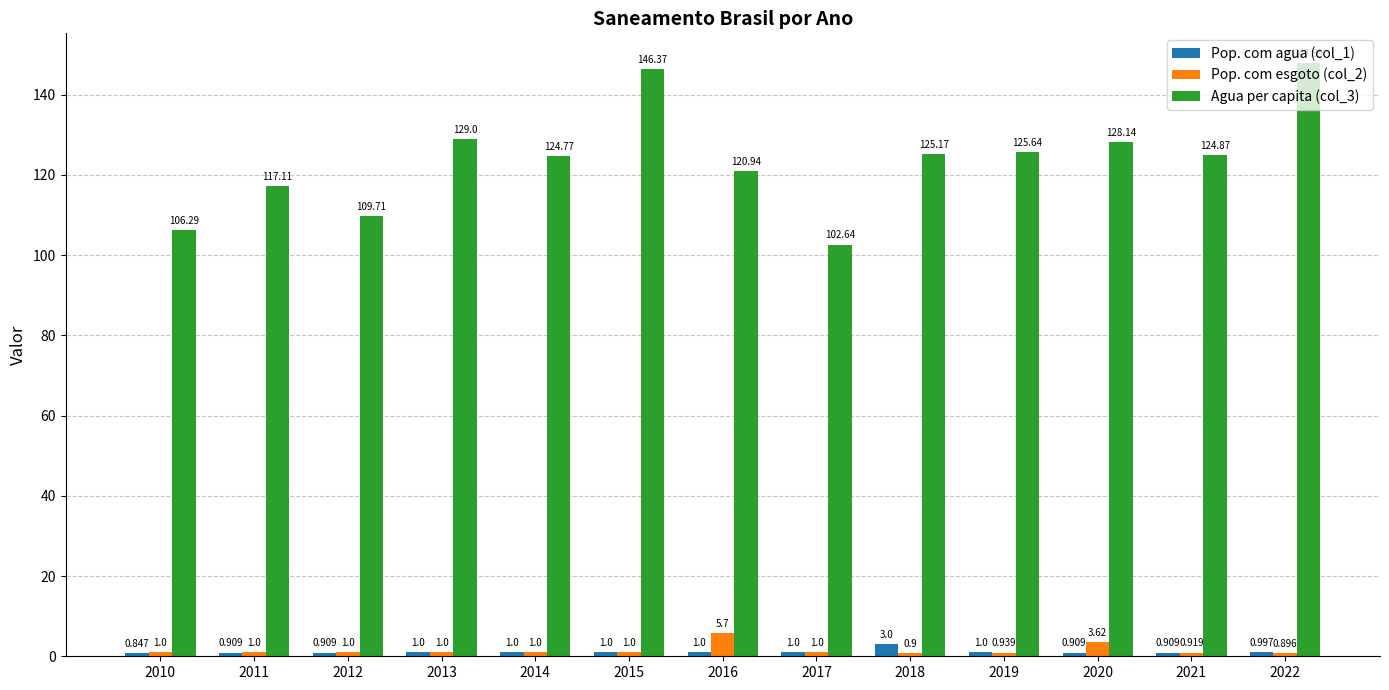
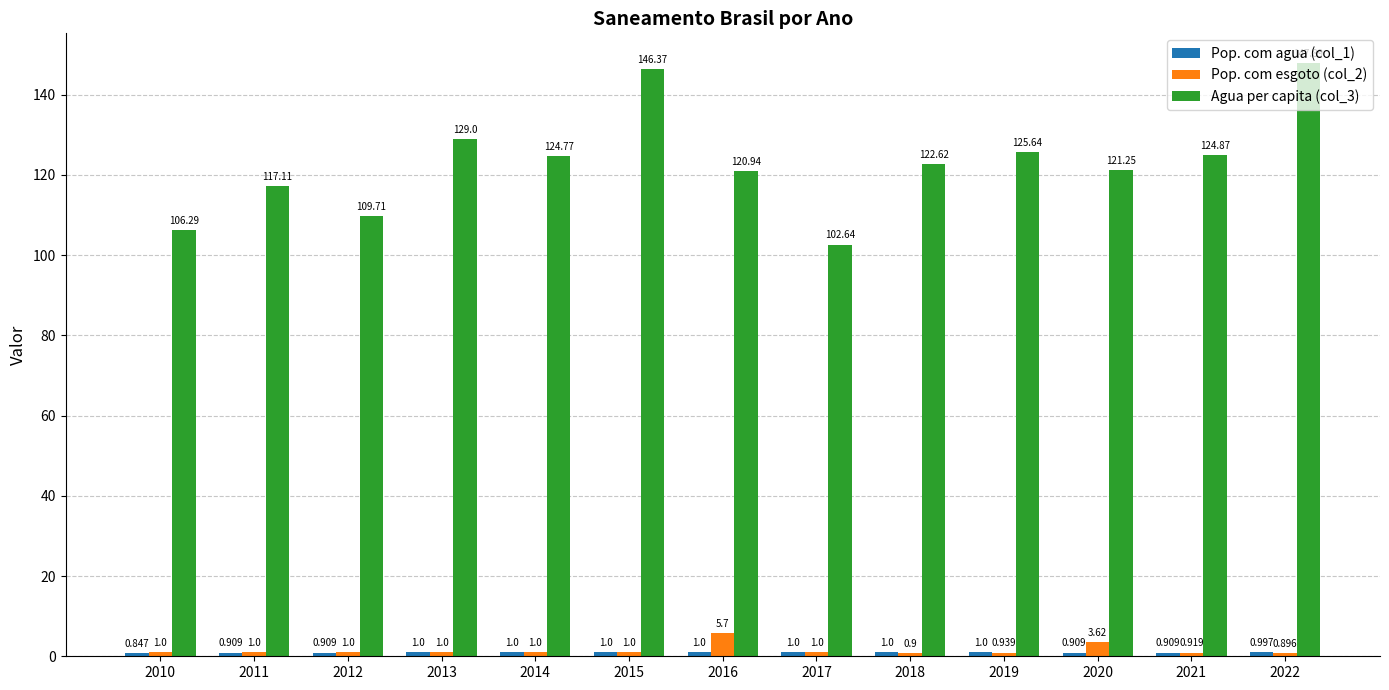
  {
    "Pop. com agua (col_1)": {
      "2010": 0.847,
      "2011": 0.909,
      "2012": 0.909,
      "2013": 1.0,
      "2014": 1.0,
      "2015": 1.0,
      "2016": 1.0,
      "2017": 1.0,
-     "2018": 3.0,
+     "2018": 1.0,
      "2019": 1.0,
      "2020": 0.909,
      "2021": 0.909,
      "2022": 0.997
    },
    "Pop. com esgoto (col_2)": {
      "2010": 1.0,
      "2011": 1.0,
      "2012": 1.0,
      "2013": 1.0,
      "2014": 1.0,
      "2015": 1.0,
      "2016": 5.7,
      "2017": 1.0,
      "2018": 0.9,
      "2019": 0.939,
      "2020": 3.62,
      "2021": 0.919,
      "2022": 0.896
    },
    "Agua per capita (col_3)": {
      "2010": 106.29,
      "2011": 117.11,
      "2012": 109.71,
      "2013": 129.0,
      "2014": 124.77,
      "2015": 146.37,
      "2016": 120.94,
      "2017": 102.64,
-     "2018": 125.17,
+     "2018": 122.62,
      "2019": 125.64,
-     "2020": 128.14,
+     "2020": 121.25,
      "2021": 124.87
    }
  }
